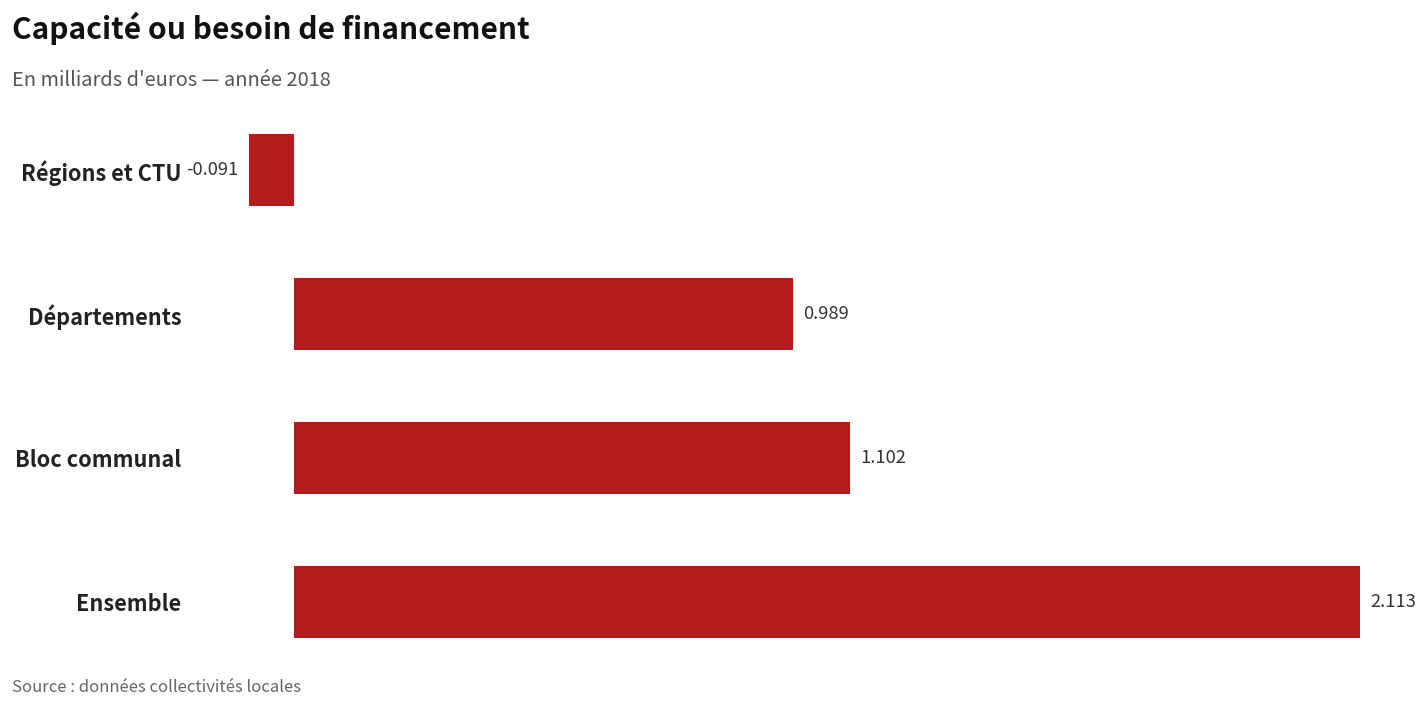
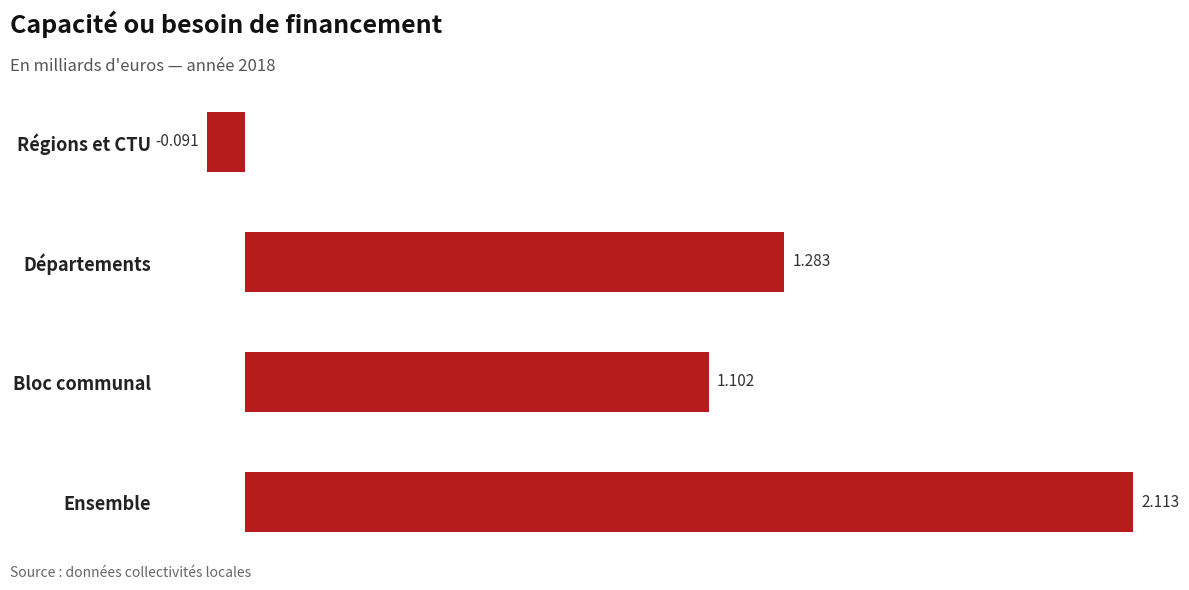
  {
    "Régions et CTU": -0.091,
-   "Départements": 0.989,
+   "Départements": 1.283,
    "Bloc communal": 1.102,
    "Ensemble": 2.113
  }
